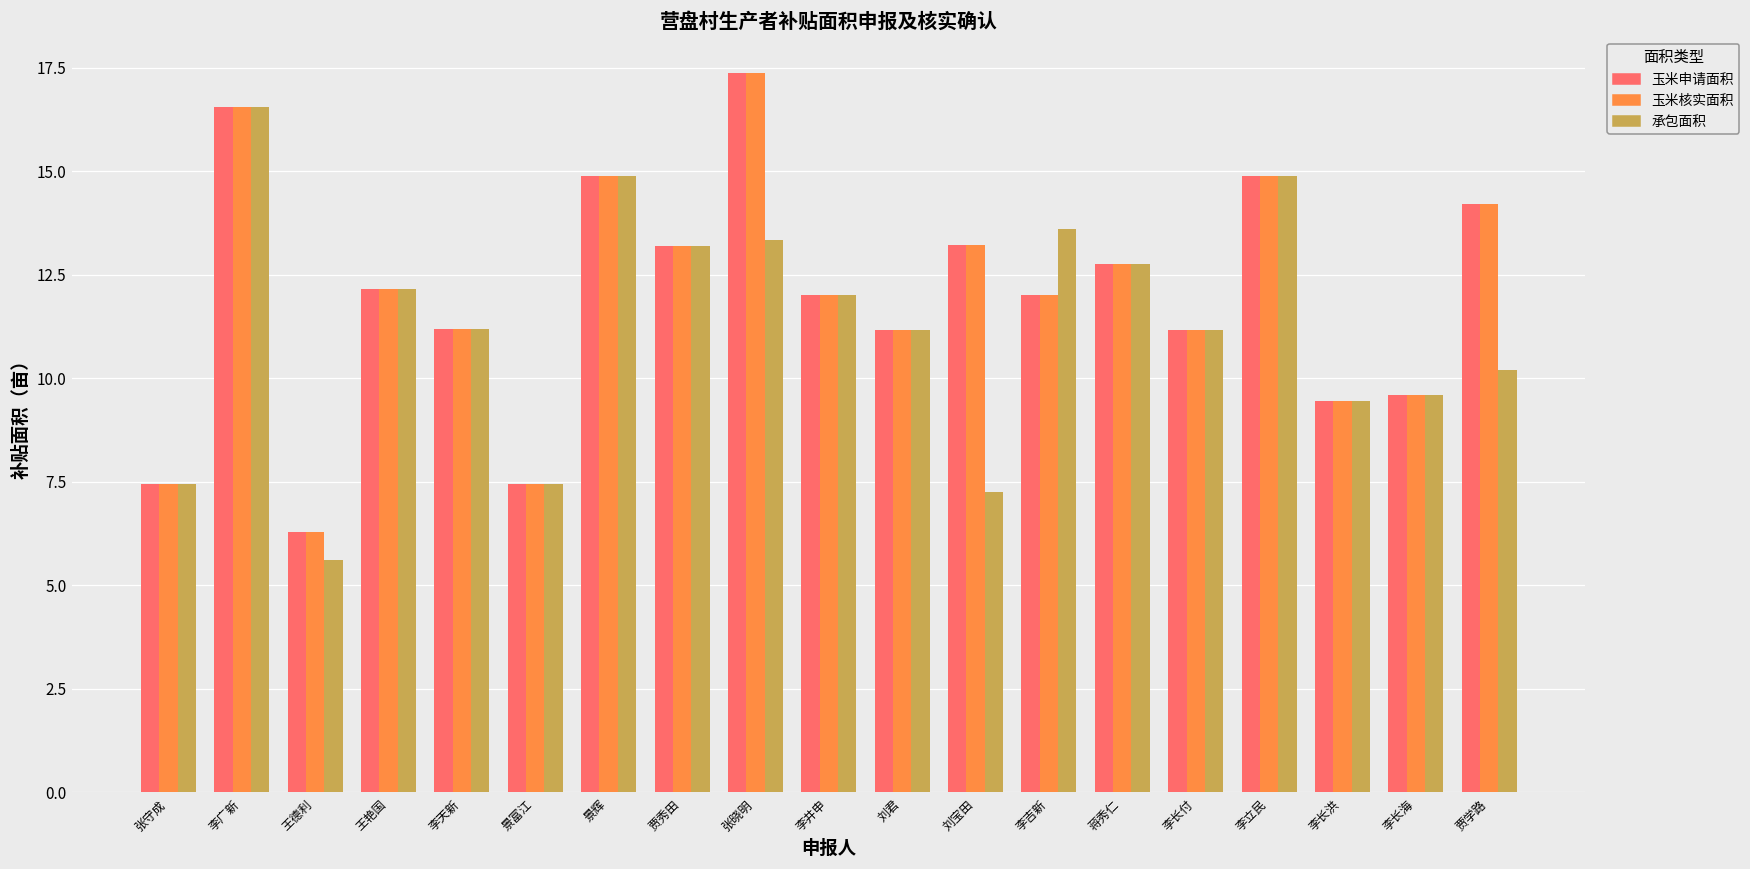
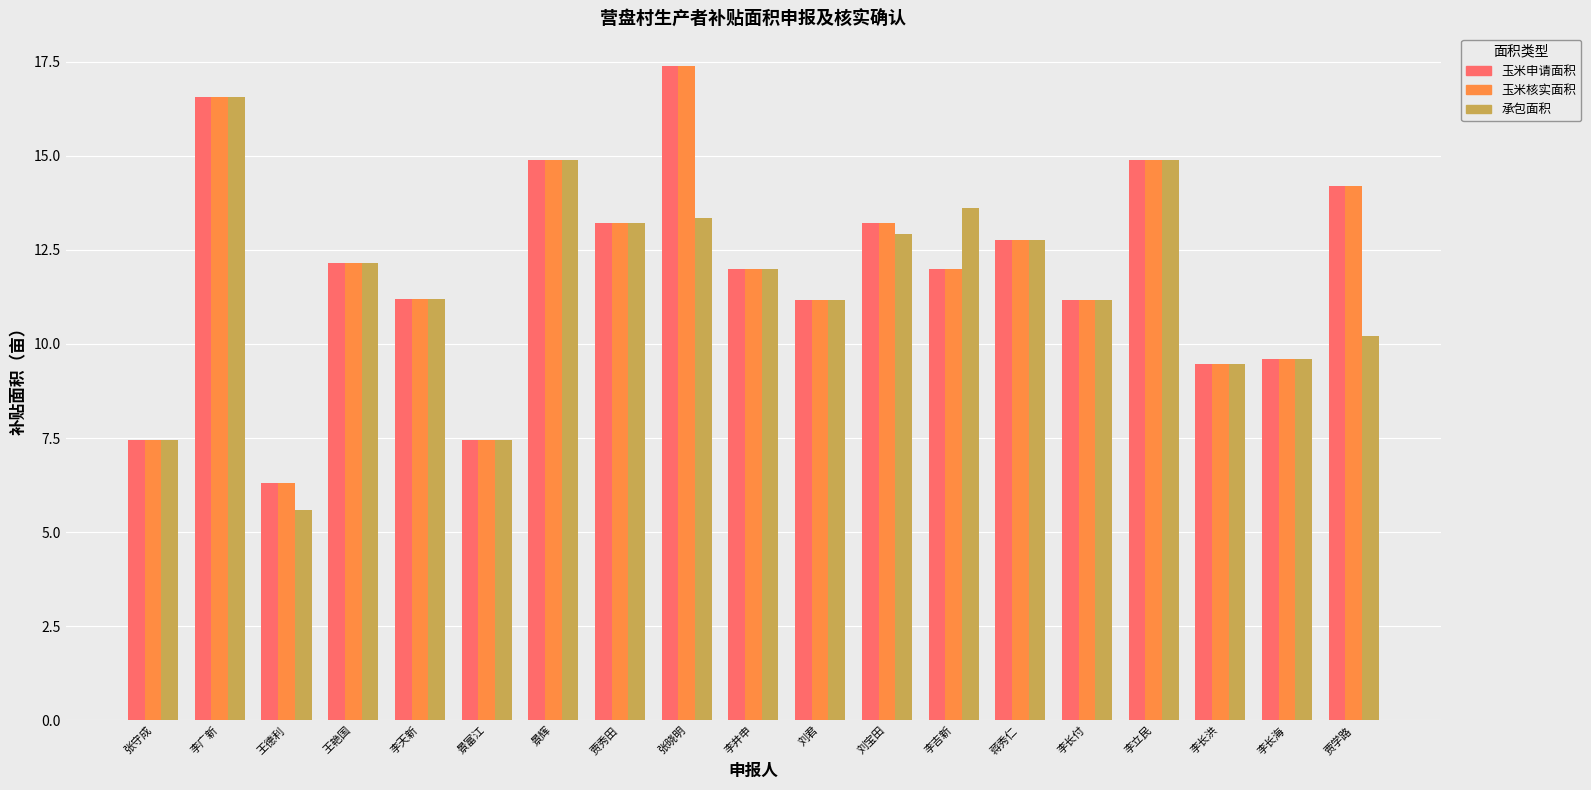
  {
    "承包面积": {
      "张守成": 7.4,
      "李广新": 16.6,
      "王德利": 5.6,
      "王艳国": 12.2,
      "李天新": 11.2,
      "景富江": 7.4,
      "景辉": 14.9,
      "贾秀田": 13.2,
      "张晓明": 13.3,
      "李井申": 12.0,
      "刘君": 11.2,
-     "刘宝田": 7.3,
+     "刘宝田": 12.9,
      "李吉新": 13.6,
      "蒋秀仁": 12.8,
      "李长付": 11.2,
      "李立民": 14.9,
      "李长洪": 9.5,
      "李长海": 9.6,
      "贾学路": 10.2
    }
  }
